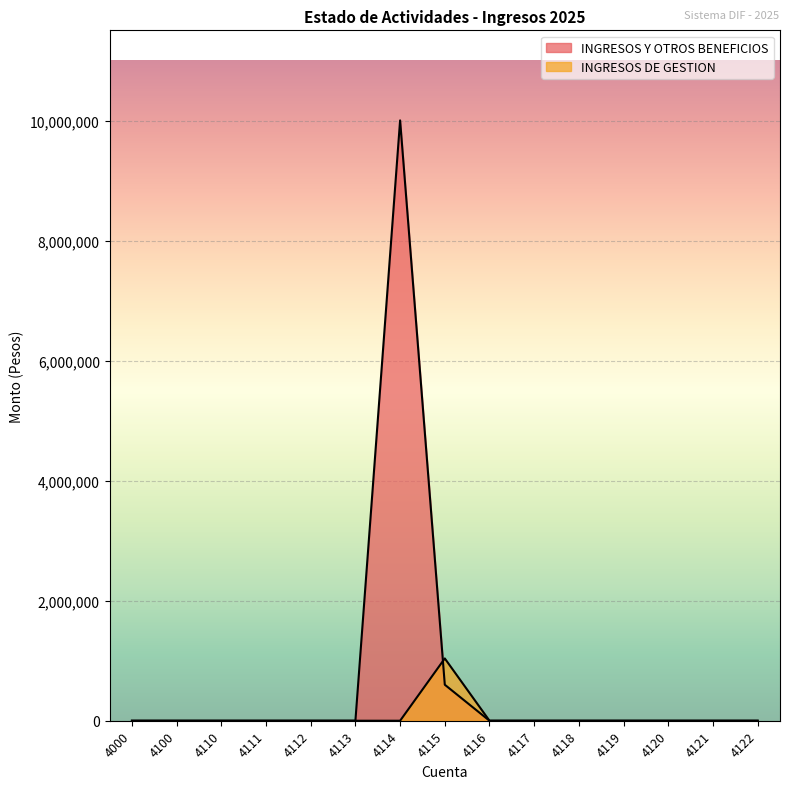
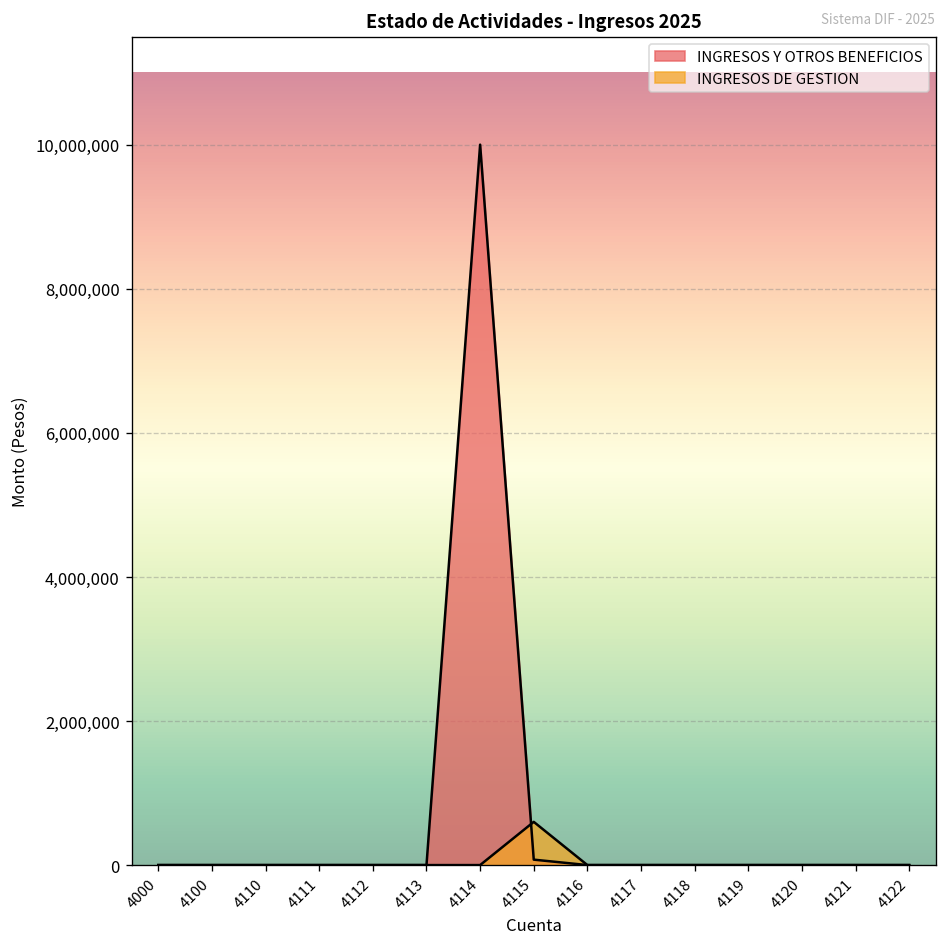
  {
    "INGRESOS Y OTROS BENEFICIOS": {
      "4114": "10,000,000",
-     "4115": "600,000"
+     "4115": "100,000"
    },
    "INGRESOS DE GESTION": {
      "4114": "0",
-     "4115": "1,000,000"
+     "4115": "600,000"
    }
  }
